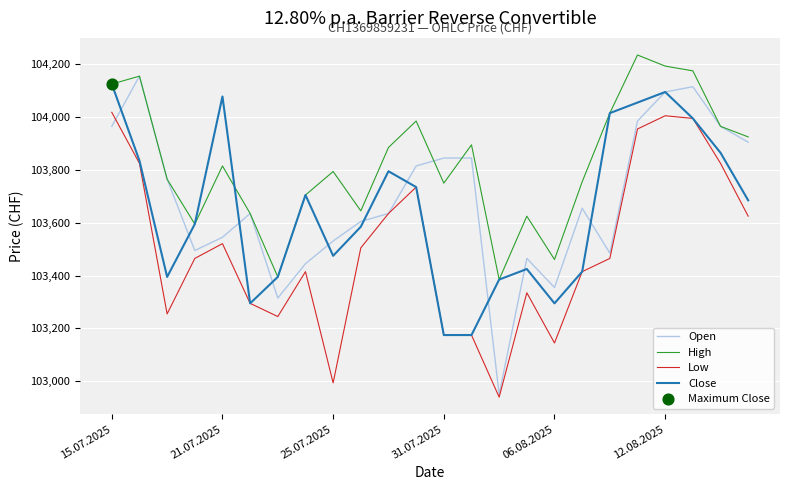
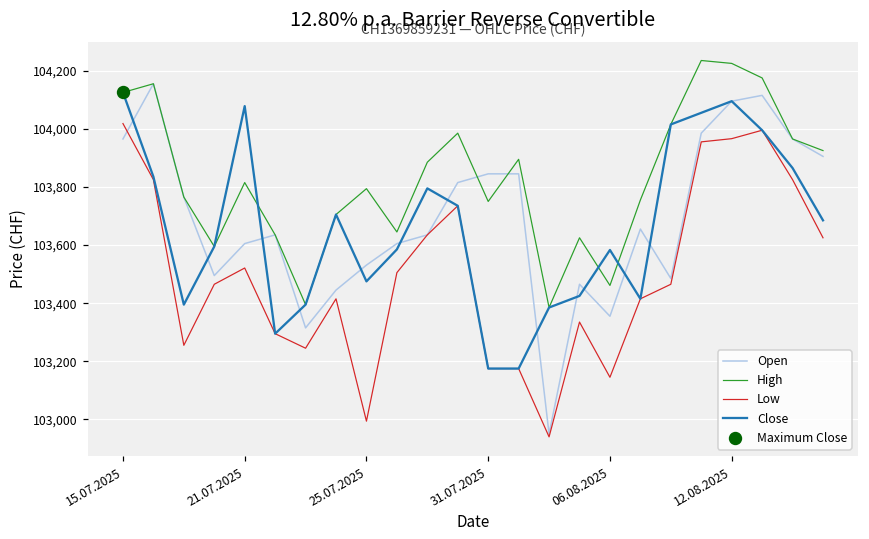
  {
    "Open": {
      "15.07.2025": "103,970",
-     "21.07.2025": "103,550",
+     "21.07.2025": "103,610",
      "25.07.2025": "103,530",
      "31.07.2025": "103,850",
      "06.08.2025": "103,360"
    },
    "High": {
      "21.07.2025": "103,820",
      "25.07.2025": "103,790",
      "31.07.2025": "103,750",
      "06.08.2025": "103,460",
-     "12.08.2025": "104,190"
+     "12.08.2025": "104,230"
    },
    "Low": {
      "15.07.2025": "104,020",
      "21.07.2025": "103,520",
      "25.07.2025": "102,990",
      "06.08.2025": "103,150",
-     "12.08.2025": "104,010"
+     "12.08.2025": "103,970"
    },
    "Close": {
      "21.07.2025": "104,080",
      "25.07.2025": "103,480",
-     "06.08.2025": "103,300"
+     "06.08.2025": "103,580"
    }
  }
